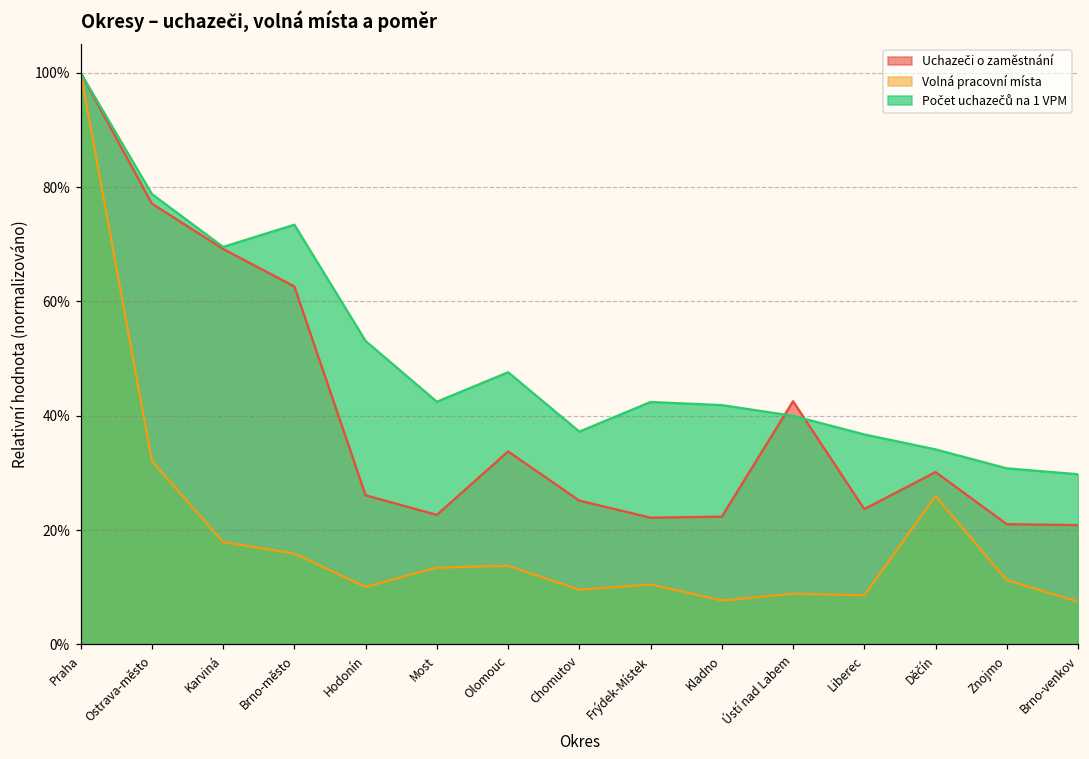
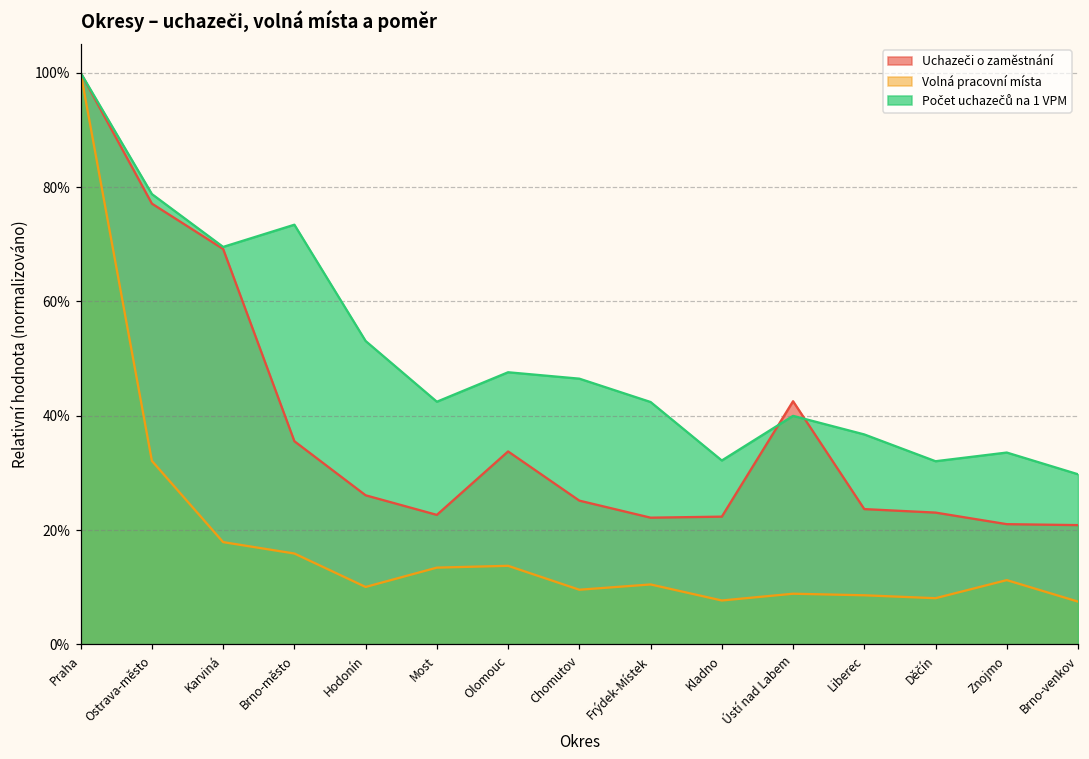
  {
    "Uchazeči o zaměstnání": {
      "Ostrava-město": "77%",
-     "Brno-město": "63%",
+     "Brno-město": "36%",
      "Hodonín": "26%",
      "Most": "23%",
      "Olomouc": "34%",
      "Chomutov": "25%",
      "Frýdek-Místek": "22%",
      "Kladno": "22%",
      "Ústí nad Labem": "43%",
      "Liberec": "24%",
-     "Děčín": "30%",
+     "Děčín": "23%",
      "Znojmo": "21%",
      "Brno-venkov": "21%"
    },
    "Volná pracovní místa": {
      "Ostrava-město": "32%",
      "Karviná": "18%",
      "Brno-město": "16%",
      "Hodonín": "10%",
      "Most": "13%",
      "Olomouc": "14%",
      "Chomutov": "10%",
      "Frýdek-Místek": "11%",
      "Kladno": "8%",
      "Ústí nad Labem": "9%",
      "Liberec": "9%",
-     "Děčín": "26%",
+     "Děčín": "8%",
      "Znojmo": "11%",
      "Brno-venkov": "8%"
    },
    "Počet uchazečů na 1 VPM": {
      "Ostrava-město": "79%",
      "Brno-město": "73%",
      "Hodonín": "53%",
      "Most": "42%",
      "Olomouc": "48%",
-     "Chomutov": "37%",
+     "Chomutov": "47%",
      "Frýdek-Místek": "42%",
-     "Kladno": "42%",
+     "Kladno": "32%",
      "Ústí nad Labem": "40%",
      "Liberec": "37%",
-     "Děčín": "34%",
-     "Znojmo": "31%",
+     "Děčín": "32%",
+     "Znojmo": "34%",
      "Brno-venkov": "30%"
    }
  }
